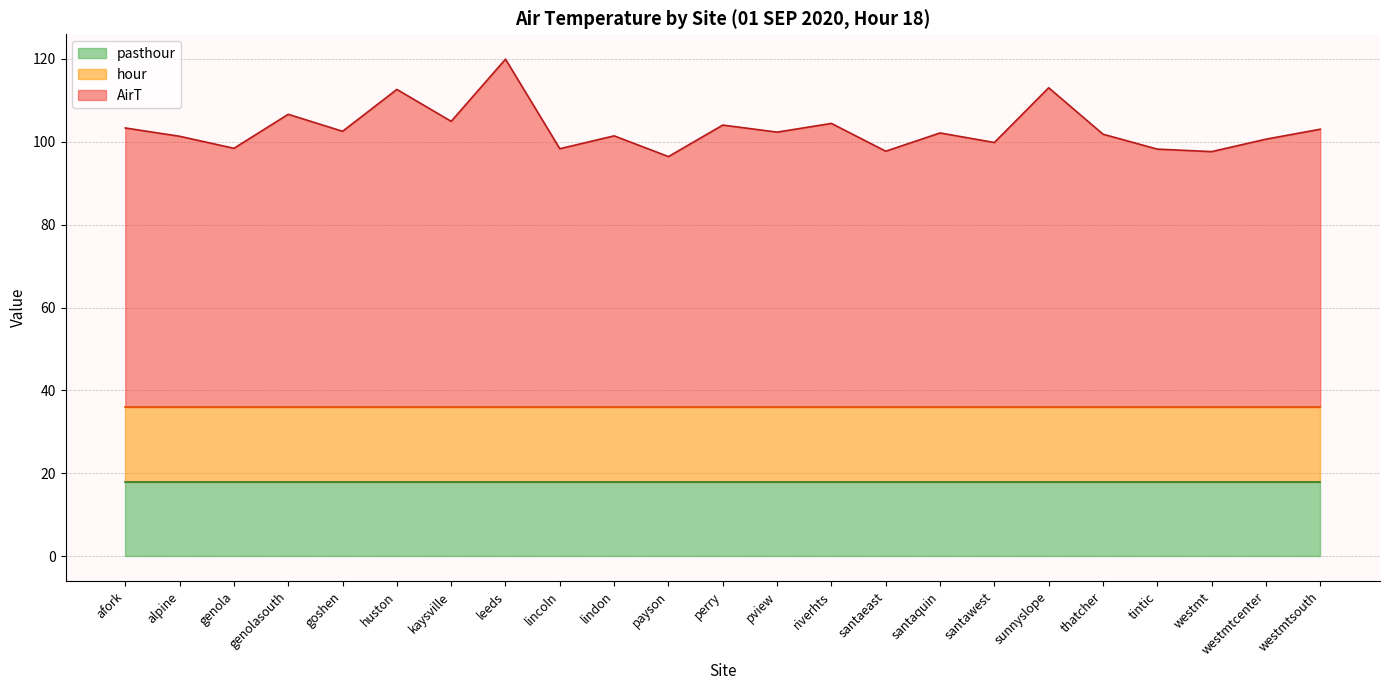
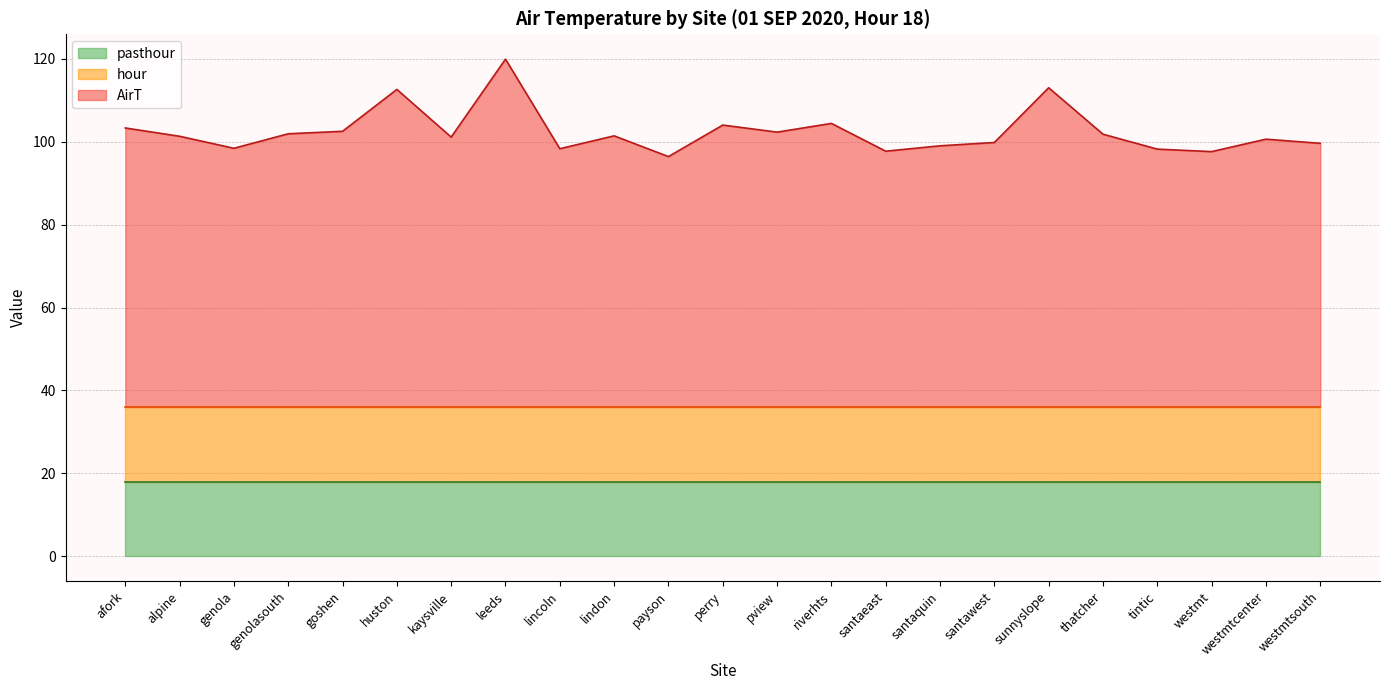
  {
    "pasthour": {
      "afork": 18,
      "alpine": 18,
      "genola": 18,
      "genolasouth": 18,
      "goshen": 18,
      "huston": 18,
      "kaysville": 18,
      "leeds": 18,
      "lincoln": 18,
      "lindon": 18,
      "payson": 18,
      "perry": 18,
      "pview": 18,
      "riverhts": 18,
      "santaeast": 18,
      "santaquin": 18,
      "santawest": 18,
      "sunnyslope": 18,
      "thatcher": 18,
      "tintic": 18,
      "westmt": 18,
      "westmtcenter": 18,
      "westmtsouth": 18
    },
    "hour": {
      "afork": 36,
      "alpine": 36,
      "genola": 36,
      "genolasouth": 36,
      "goshen": 36,
      "huston": 36,
      "kaysville": 36,
      "leeds": 36,
      "lincoln": 36,
      "lindon": 36,
      "payson": 36,
      "perry": 36,
      "pview": 36,
      "riverhts": 36,
      "santaeast": 36,
      "santaquin": 36,
      "santawest": 36,
      "sunnyslope": 36,
      "thatcher": 36,
      "tintic": 36,
      "westmt": 36,
      "westmtcenter": 36,
      "westmtsouth": 36
    },
    "AirT": {
      "afork": 103,
      "alpine": 101,
      "genola": 98,
-     "genolasouth": 107,
+     "genolasouth": 102,
      "goshen": 103,
      "huston": 113,
-     "kaysville": 105,
+     "kaysville": 101,
      "leeds": 120,
      "lincoln": 98,
      "lindon": 101,
      "payson": 96,
      "perry": 104,
      "pview": 102,
      "riverhts": 104,
      "santaeast": 98,
-     "santaquin": 102,
+     "santaquin": 99,
      "santawest": 100,
      "sunnyslope": 113,
      "thatcher": 102,
      "tintic": 98,
      "westmt": 98,
      "westmtcenter": 101,
-     "westmtsouth": 103
+     "westmtsouth": 100
    }
  }
